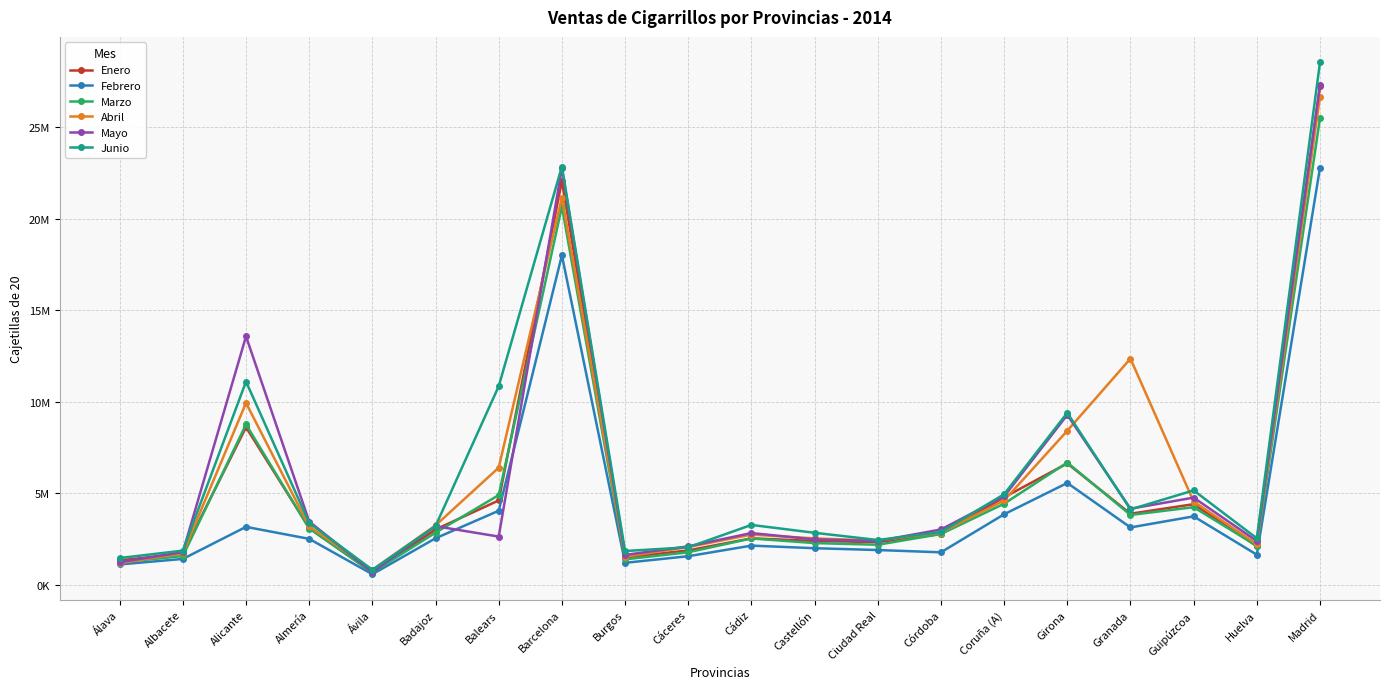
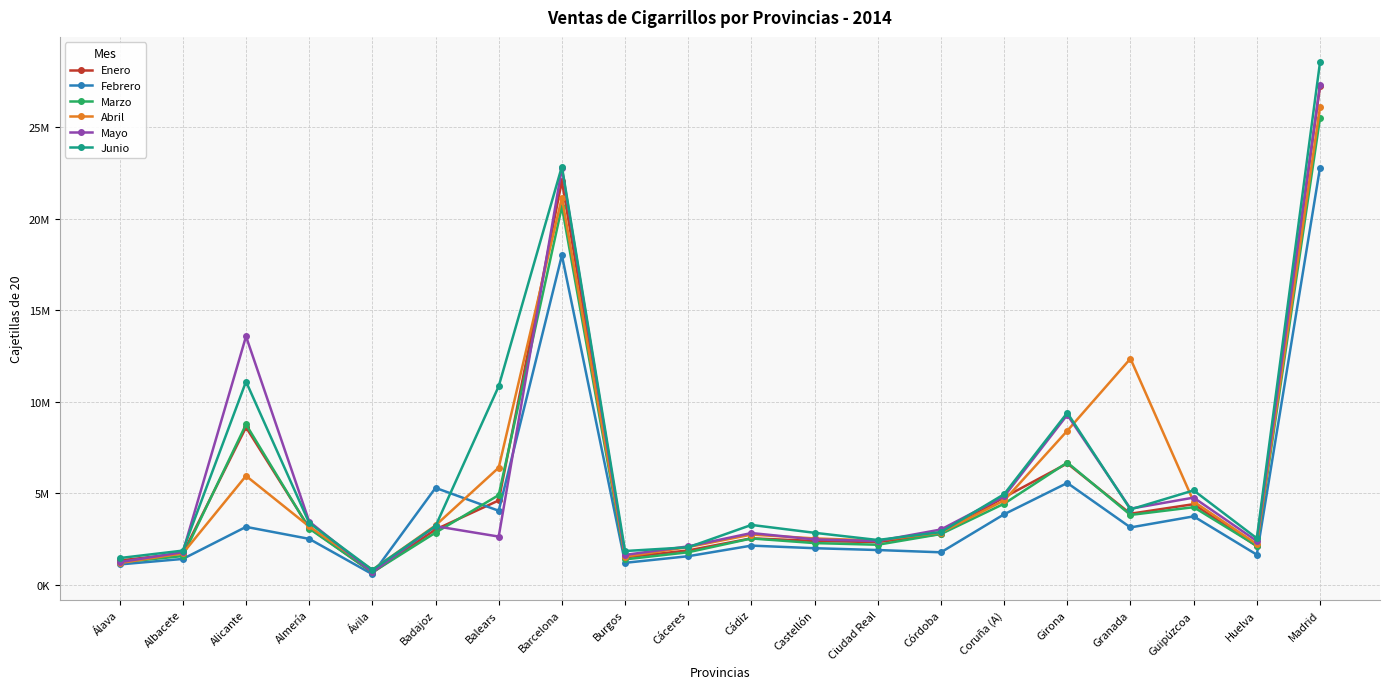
  {
    "Enero": {
      "Alicante": 8600000,
      "Badajoz": 3000000,
      "Balears": 4600000,
      "Barcelona": 22100000,
      "Guipúzcoa": 4400000
    },
    "Febrero": {
      "Albacete": 1400000,
      "Alicante": 3200000,
      "Almería": 2500000,
-     "Badajoz": 2500000,
+     "Badajoz": 5300000,
      "Balears": 4000000,
      "Barcelona": 18000000,
      "Burgos": 1200000,
      "Cáceres": 1600000,
      "Cádiz": 2100000,
      "Castellón": 2000000,
      "Ciudad Real": 1900000,
      "Córdoba": 1800000,
      "Coruña (A)": 3800000,
      "Girona": 5600000,
      "Granada": 3100000,
      "Guipúzcoa": 3700000,
      "Huelva": 1600000,
      "Madrid": 22800000
    },
    "Abril": {
-     "Alicante": 9900000,
+     "Alicante": 5900000,
      "Balears": 6400000,
      "Barcelona": 21200000,
      "Coruña (A)": 4600000,
      "Girona": 8400000,
      "Granada": 12400000,
      "Guipúzcoa": 4500000,
-     "Madrid": 26700000
+     "Madrid": 26100000
    },
    "Mayo": {
      "Alicante": 13600000,
      "Balears": 2600000,
      "Córdoba": 3000000,
      "Guipúzcoa": 4800000,
      "Huelva": 2400000
    }
  }
